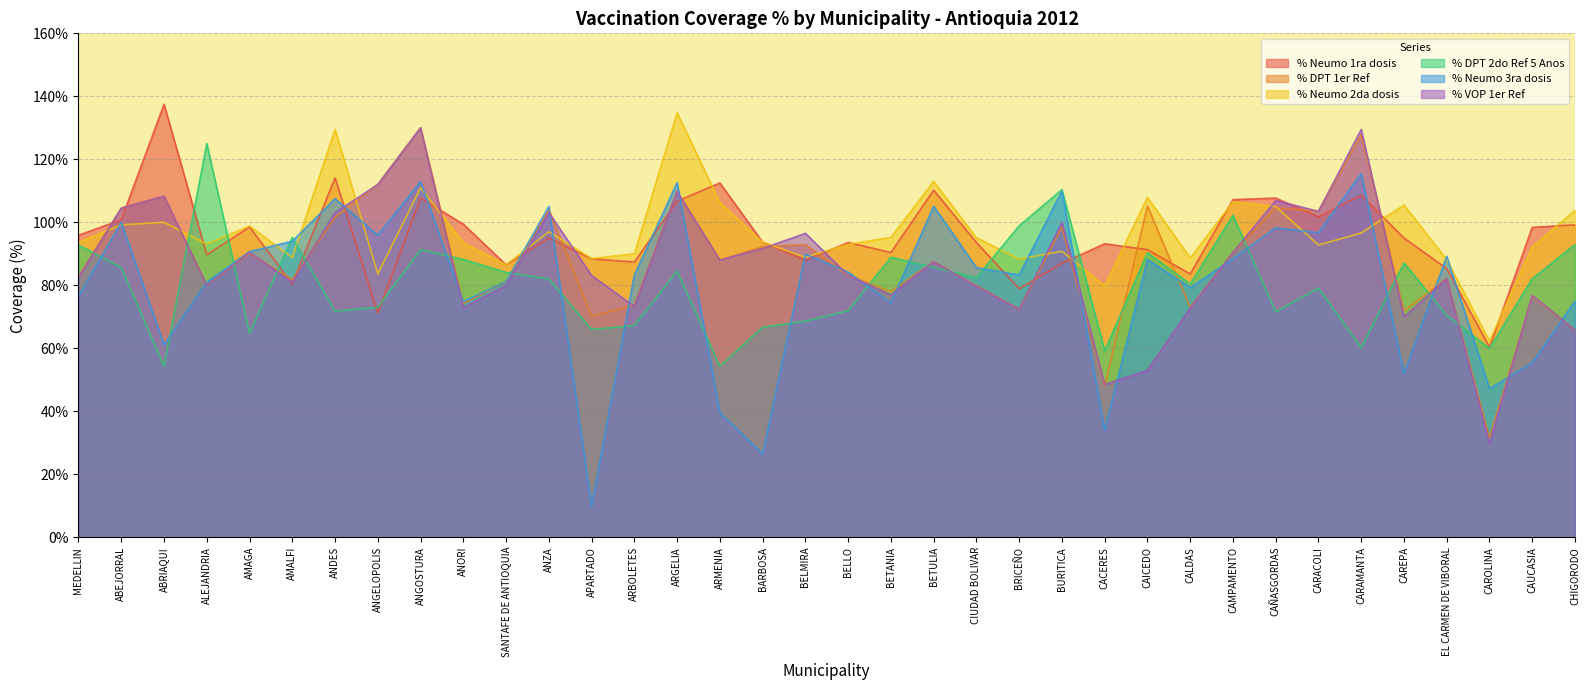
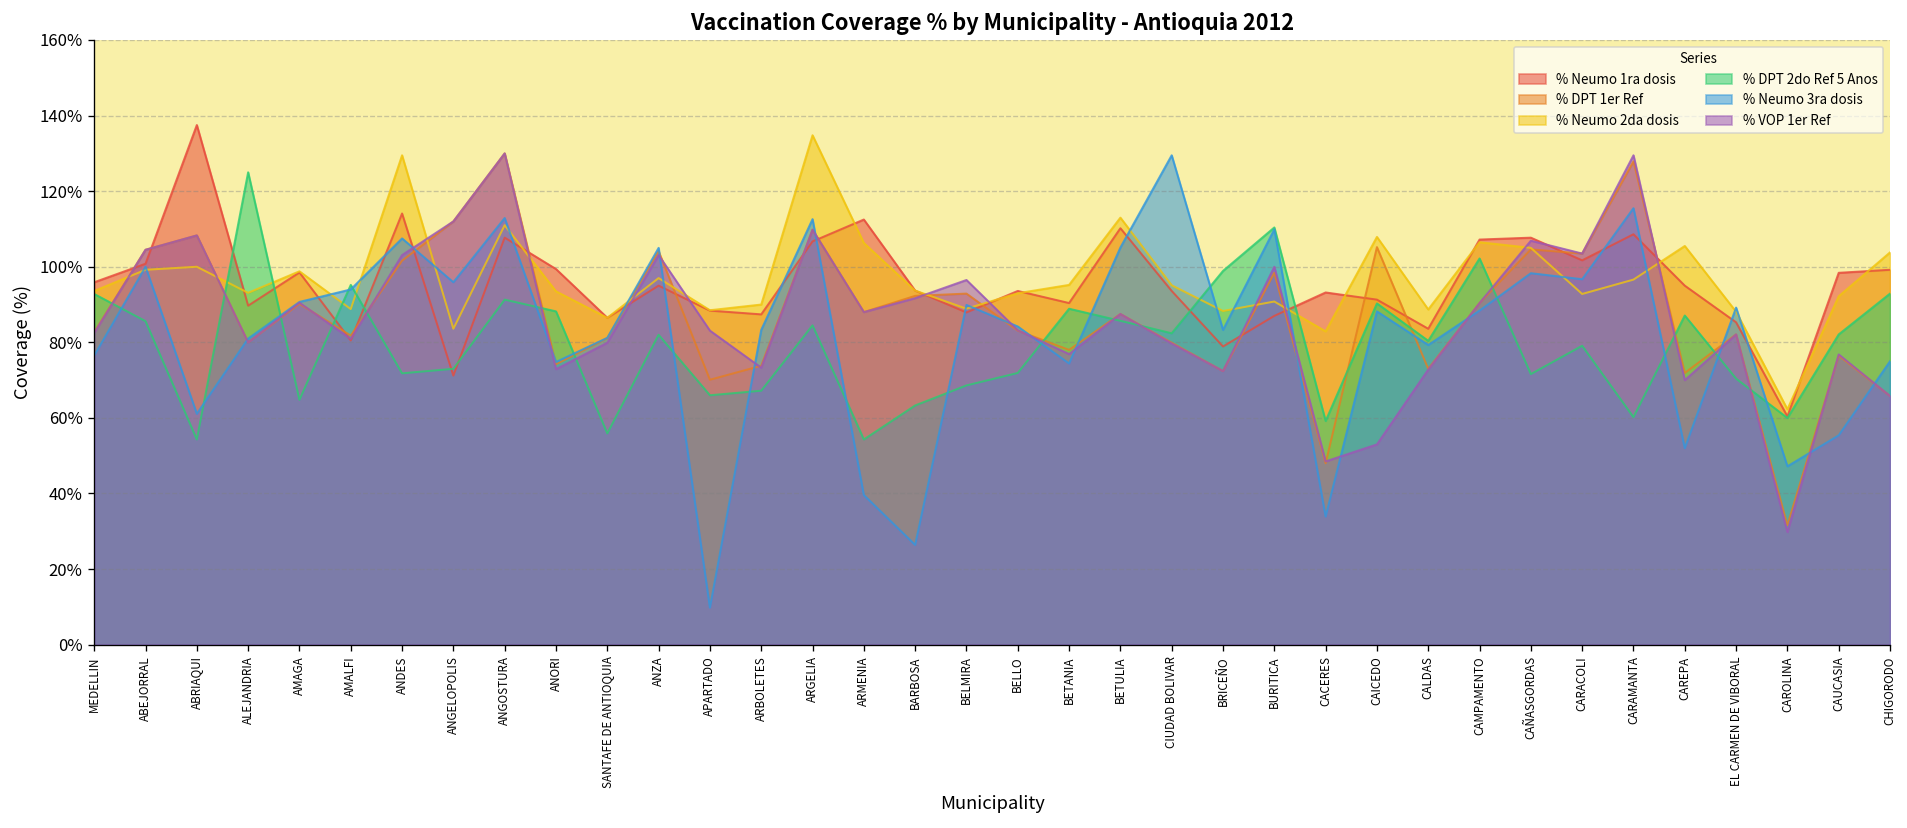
  {
    "% Neumo 2da dosis": {
      "MEDELLIN": "94%",
      "ABRIAQUI": "100%",
      "ALEJANDRIA": "93%",
      "AMALFI": "89%",
      "ANDES": "130%",
      "ANGELOPOLIS": "84%",
      "ANGOSTURA": "111%",
      "ANORI": "94%",
      "ANZA": "97%",
      "ARBOLETES": "90%",
      "ARGELIA": "135%",
      "ARMENIA": "106%",
      "BELMIRA": "89%",
      "BETANIA": "95%",
      "BETULIA": "113%",
      "CIUDAD BOLIVAR": "95%",
      "BRICEÑO": "88%",
      "BURITICA": "91%",
-     "CACERES": "80%",
+     "CACERES": "83%",
      "CAICEDO": "108%",
      "CALDAS": "89%",
      "CARACOLI": "93%",
      "CARAMANTA": "97%",
      "CAREPA": "106%",
      "EL CARMEN DE VIBORAL": "88%",
      "CAROLINA": "62%",
      "CAUCASIA": "92%",
      "CHIGORODO": "104%"
    },
    "% DPT 2do Ref 5 Anos": {
      "MEDELLIN": "93%",
      "ABEJORRAL": "86%",
      "ABRIAQUI": "54%",
      "ALEJANDRIA": "125%",
      "AMAGA": "65%",
      "AMALFI": "95%",
      "ANDES": "72%",
      "ANGELOPOLIS": "73%",
      "ANGOSTURA": "91%",
      "ANORI": "88%",
-     "SANTAFE DE ANTIOQUIA": "84%",
+     "SANTAFE DE ANTIOQUIA": "56%",
      "ANZA": "82%",
      "APARTADO": "66%",
      "ARBOLETES": "67%",
      "ARGELIA": "85%",
      "ARMENIA": "54%",
-     "BARBOSA": "67%",
+     "BARBOSA": "63%",
      "BELMIRA": "69%",
      "BELLO": "72%",
      "BETANIA": "89%",
      "BETULIA": "86%",
      "CIUDAD BOLIVAR": "82%",
      "BRICEÑO": "99%",
      "CACERES": "59%",
      "CAICEDO": "90%",
      "CALDAS": "80%",
      "CAMPAMENTO": "102%",
      "CAÑASGORDAS": "72%",
      "CARACOLI": "79%",
      "CARAMANTA": "60%",
      "CAREPA": "87%",
      "EL CARMEN DE VIBORAL": "70%",
      "CAUCASIA": "82%",
      "CHIGORODO": "93%"
    },
    "% Neumo 3ra dosis": {
      "MEDELLIN": "77%",
      "ABRIAQUI": "61%",
      "ALEJANDRIA": "81%",
      "AMALFI": "94%",
      "ANDES": "108%",
      "ANGELOPOLIS": "96%",
      "ANGOSTURA": "113%",
      "ANZA": "105%",
      "APARTADO": "10%",
      "ARBOLETES": "83%",
      "ARGELIA": "113%",
      "ARMENIA": "40%",
      "BARBOSA": "26%",
      "BELMIRA": "90%",
      "BELLO": "84%",
      "BETANIA": "74%",
      "BETULIA": "105%",
-     "CIUDAD BOLIVAR": "86%",
+     "CIUDAD BOLIVAR": "130%",
      "BRICEÑO": "83%",
      "CACERES": "34%",
      "CAICEDO": "88%",
      "CALDAS": "79%",
      "CAMPAMENTO": "88%",
      "CAÑASGORDAS": "98%",
      "CARACOLI": "97%",
      "CARAMANTA": "116%",
      "CAREPA": "52%",
      "EL CARMEN DE VIBORAL": "89%",
      "CAROLINA": "47%",
      "CAUCASIA": "55%",
      "CHIGORODO": "75%"
    },
    "% VOP 1er Ref": {
      "ANDES": "103%",
      "ANORI": "73%",
      "SANTAFE DE ANTIOQUIA": "80%",
      "ANZA": "103%",
      "APARTADO": "83%",
      "BELMIRA": "97%",
      "BETANIA": "77%",
      "BURITICA": "100%",
      "CAICEDO": "53%",
      "CAÑASGORDAS": "107%",
      "CARAMANTA": "130%",
      "CAREPA": "70%",
      "CAROLINA": "30%"
    }
  }
